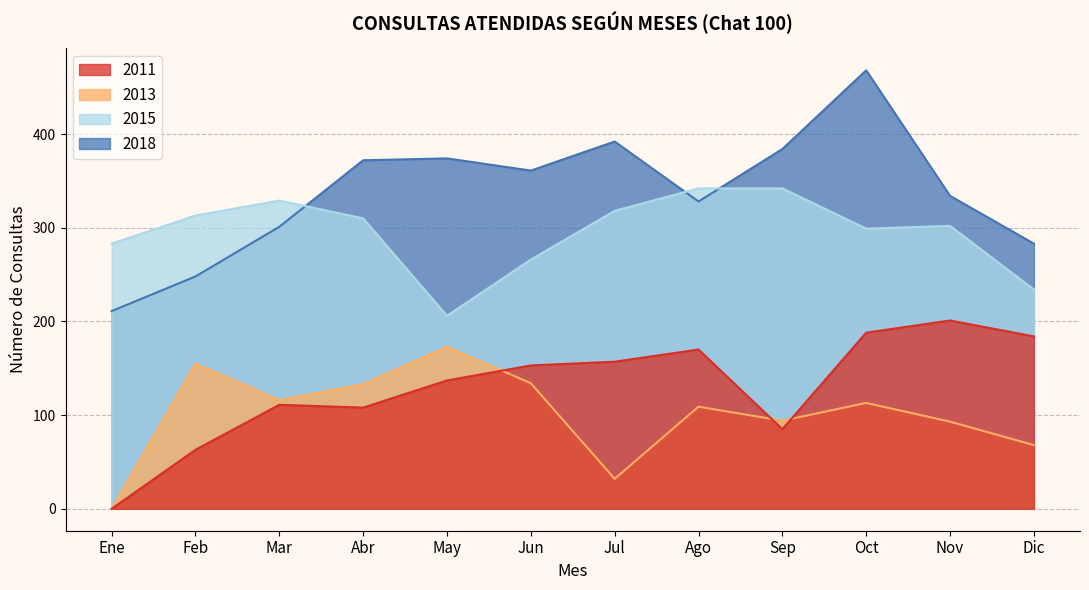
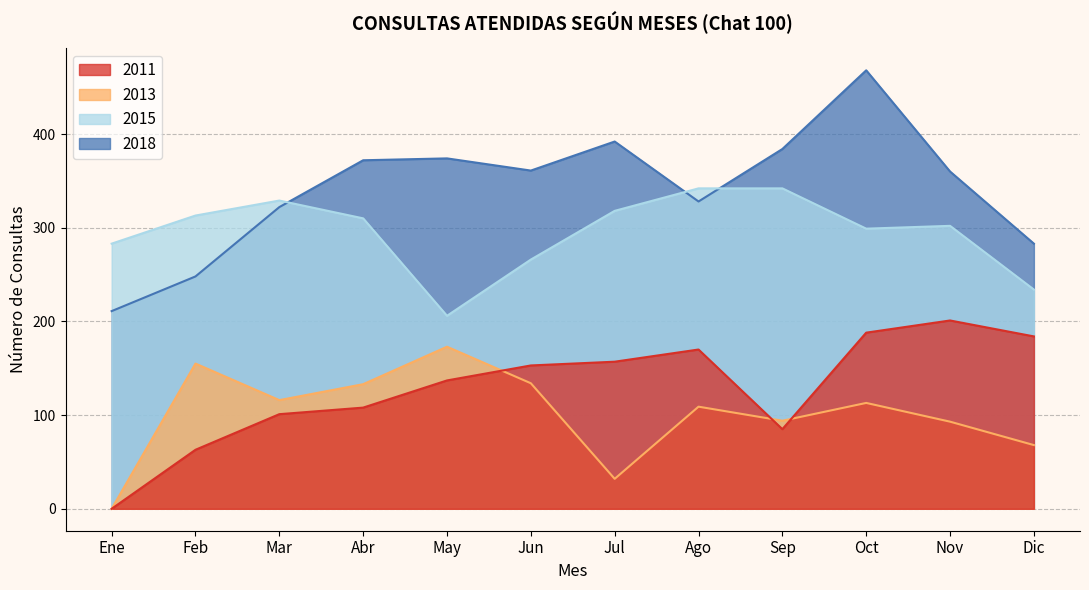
  {
    "2018": {
      "Ene": 210,
      "Feb": 250,
-     "Mar": 300,
+     "Mar": 320,
      "Abr": 370,
      "May": 370,
      "Jun": 360,
      "Jul": 390,
      "Ago": 330,
      "Sep": 380,
      "Oct": 470,
-     "Nov": 330,
+     "Nov": 360,
      "Dic": 280
    },
    "2015": {
      "Ene": 280,
      "Feb": 310,
      "Mar": 330,
      "Abr": 310,
      "May": 210,
      "Jun": 270,
      "Jul": 320,
      "Ago": 340,
      "Sep": 340,
      "Oct": 300,
      "Nov": 300,
      "Dic": 230
    },
    "2013": {
      "Feb": 160,
      "Mar": 120,
      "Abr": 130,
      "May": 170,
      "Jun": 130,
      "Jul": 30,
      "Ago": 110,
      "Sep": 90,
      "Oct": 110,
      "Nov": 90,
      "Dic": 70
    },
    "2011": {
      "Feb": 60,
-     "Mar": 110,
+     "Mar": 100,
      "Abr": 110,
      "May": 140,
      "Jun": 150,
      "Jul": 160,
      "Ago": 170,
      "Sep": 90,
      "Oct": 190,
      "Nov": 200,
      "Dic": 180
    }
  }
